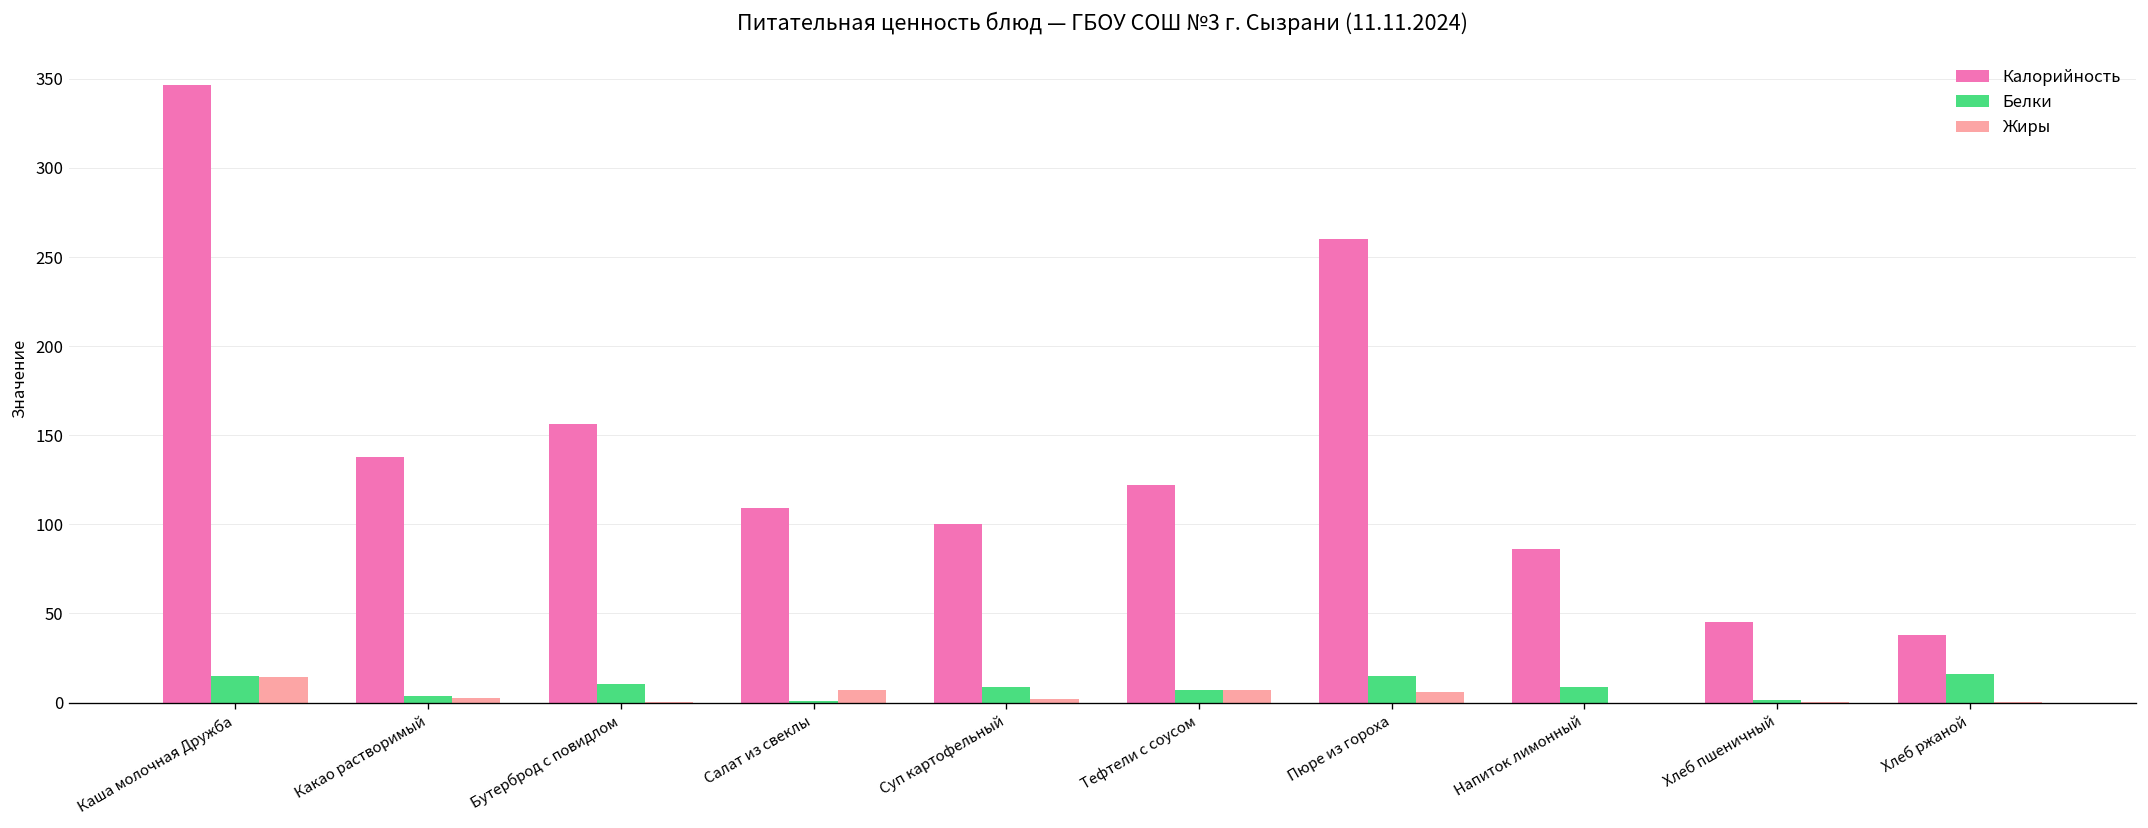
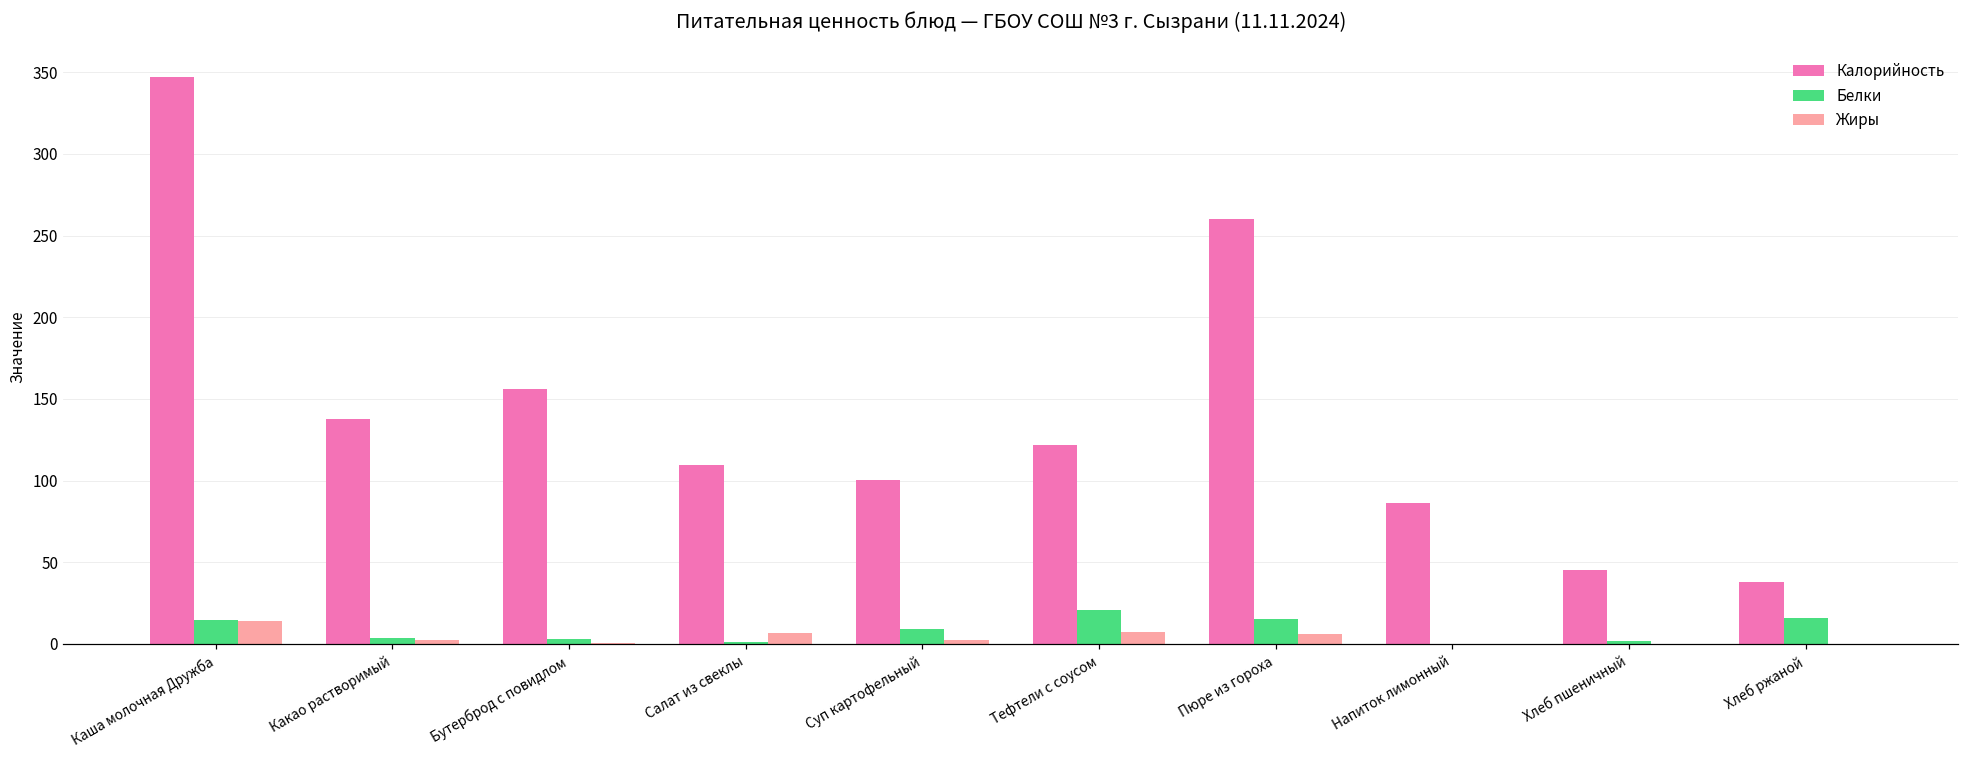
  {
    "Белки": {
      "Каша молочная Дружба": 15,
      "Какао растворимый": 4,
-     "Бутерброд с повидлом": 10,
+     "Бутерброд с повидлом": 3,
      "Суп картофельный": 9,
-     "Тефтели с соусом": 7,
+     "Тефтели с соусом": 21,
      "Пюре из гороха": 15,
-     "Напиток лимонный": 9,
+     "Напиток лимонный": 0,
      "Хлеб ржаной": 16
    }
  }
